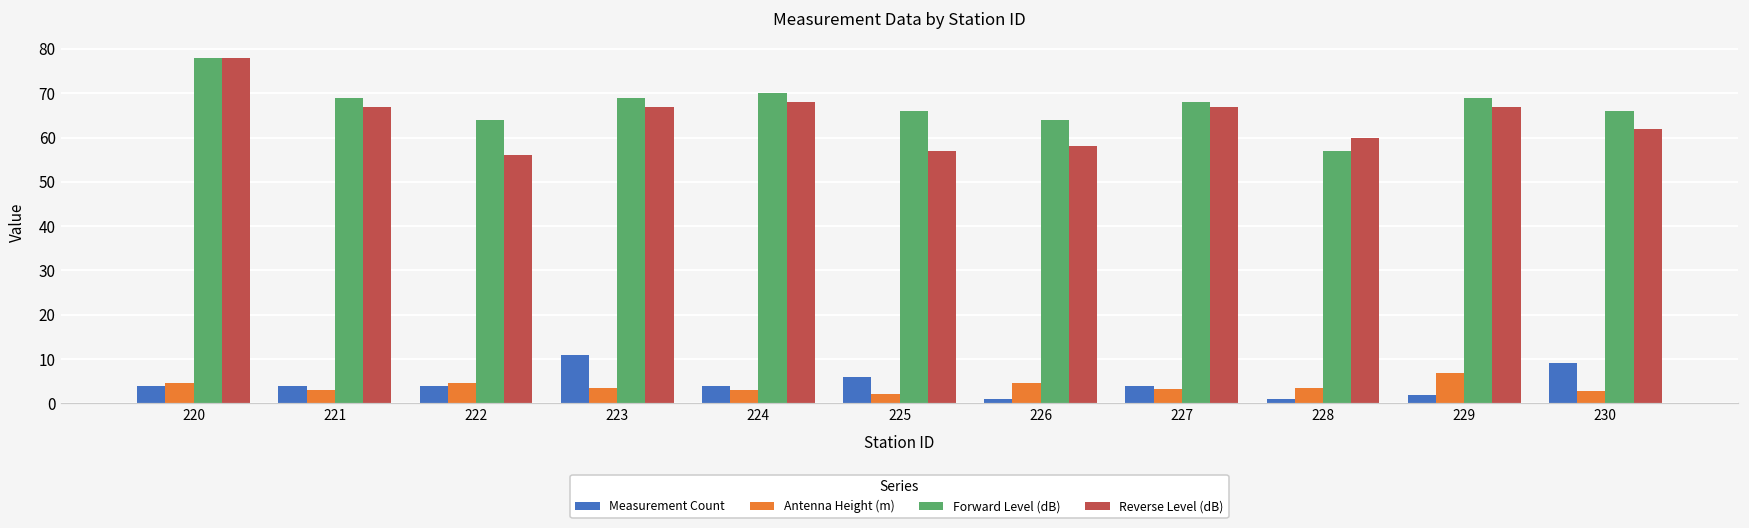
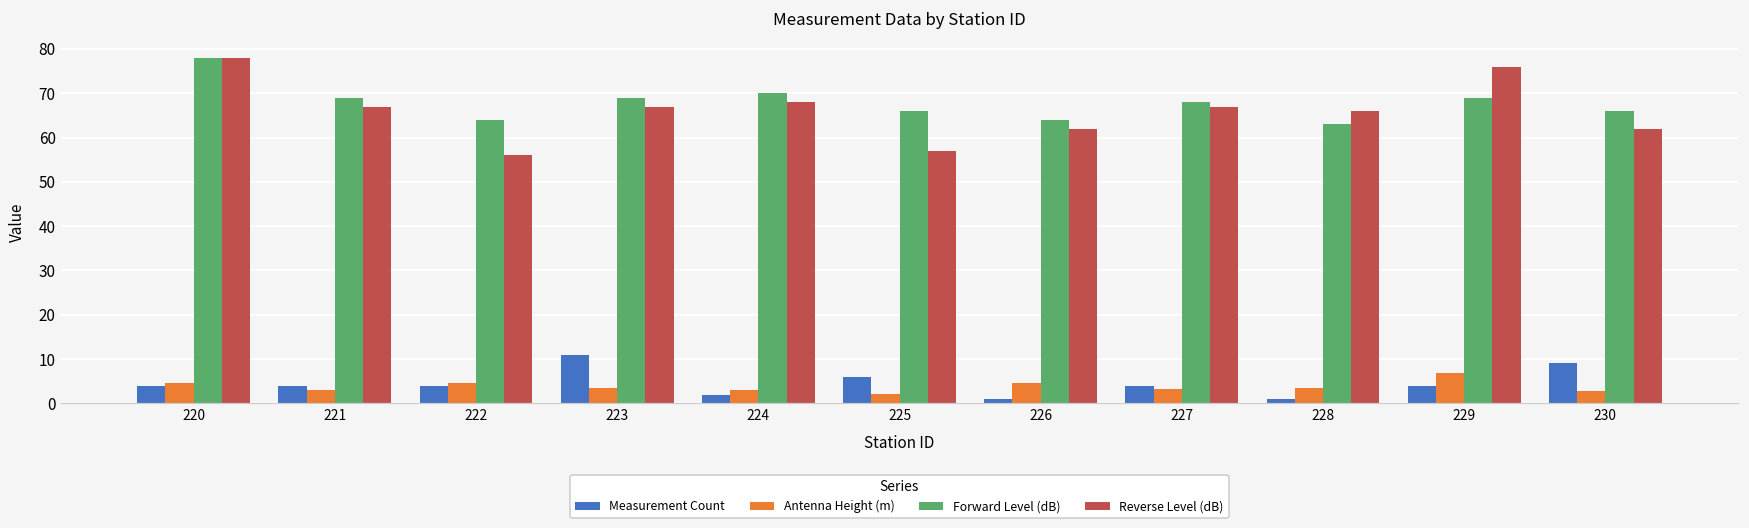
  {
    "Measurement Count": {
      "220": 4,
      "221": 4,
      "222": 4,
      "223": 11,
-     "224": 4,
+     "224": 2,
      "225": 6,
      "226": 1,
      "227": 4,
      "228": 1,
-     "229": 2,
+     "229": 4,
      "230": 9
    },
    "Antenna Height (m)": {
      "220": 5,
      "221": 3,
      "222": 5,
      "223": 4,
      "224": 3,
      "225": 2,
      "226": 5,
      "227": 3,
      "228": 4,
      "229": 7,
      "230": 3
    },
    "Forward Level (dB)": {
      "220": 78,
      "221": 69,
      "222": 64,
      "223": 69,
      "224": 70,
      "225": 66,
      "226": 64,
      "227": 68,
-     "228": 57,
+     "228": 63,
      "229": 69,
      "230": 66
    },
    "Reverse Level (dB)": {
      "220": 78,
      "221": 67,
      "222": 56,
      "223": 67,
      "224": 68,
      "225": 57,
-     "226": 58,
+     "226": 62,
      "227": 67,
-     "228": 60,
-     "229": 67,
+     "228": 66,
+     "229": 76,
      "230": 62
    }
  }
